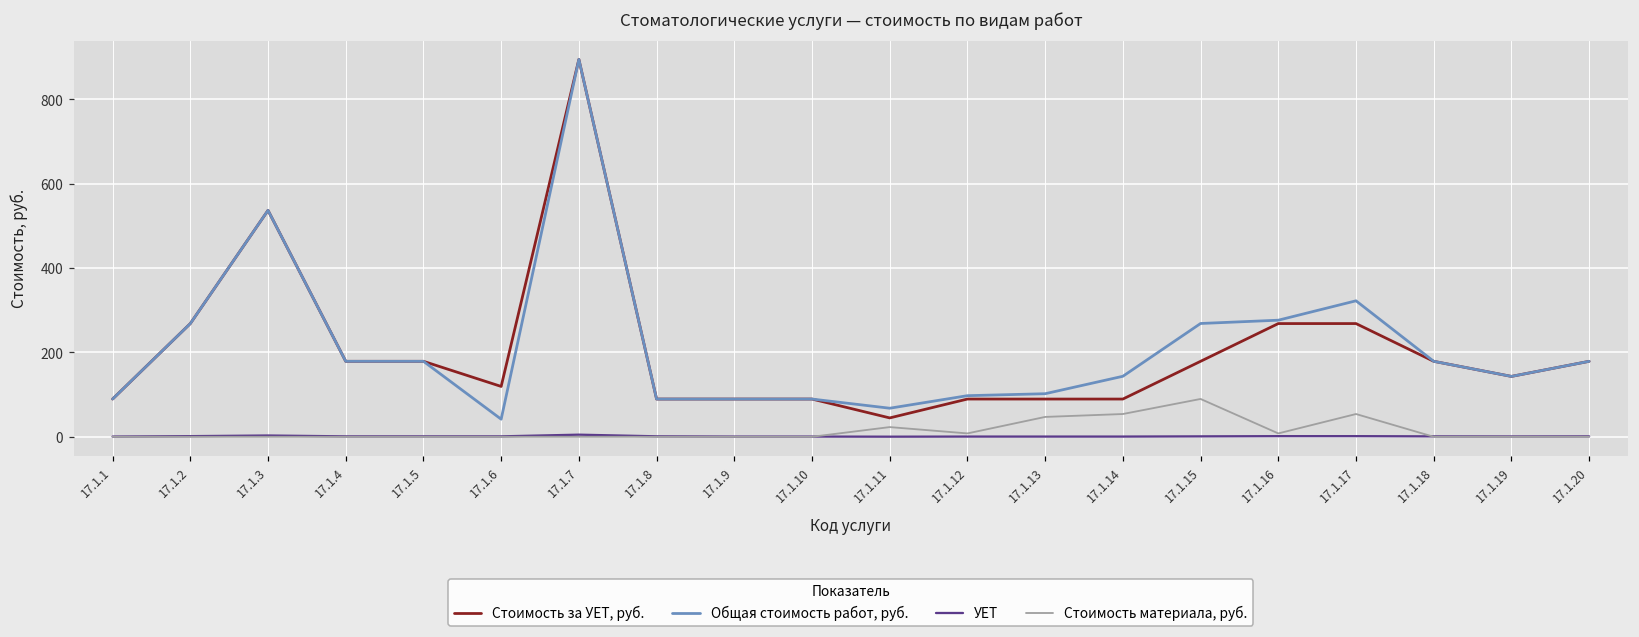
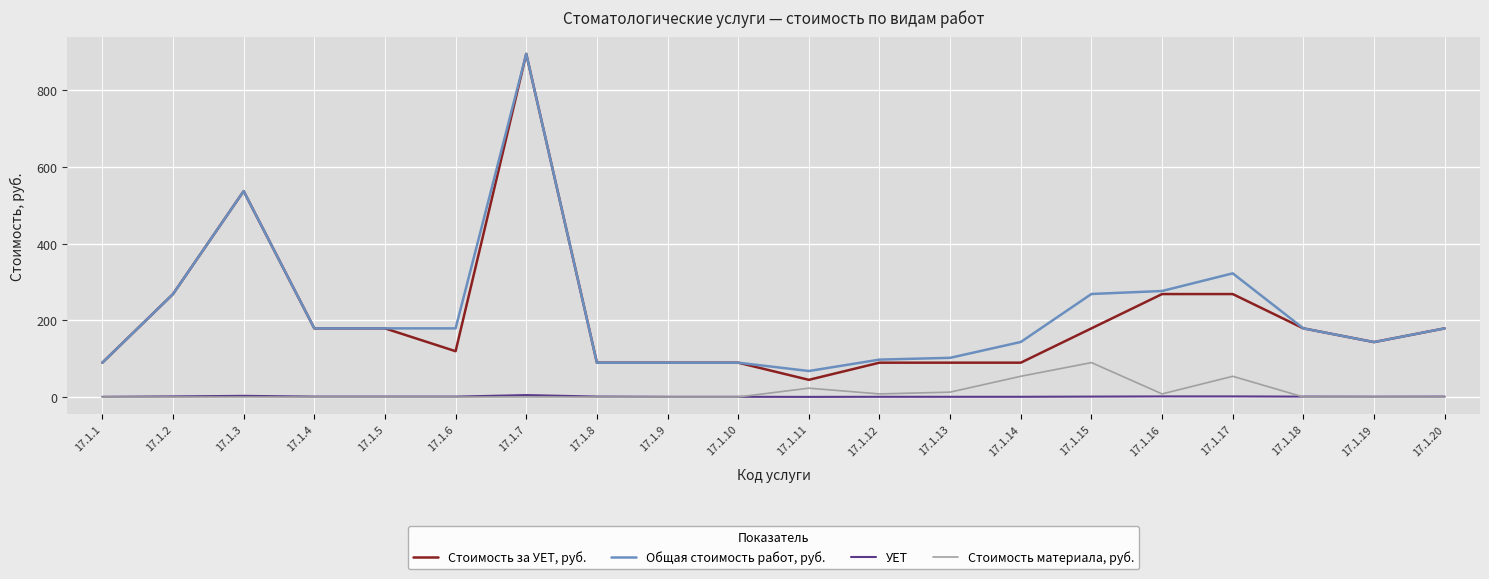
  {
    "Стоимость за УЕТ, руб.": {
      "17.1.6": 120,
      "17.1.11": 40,
      "17.1.12": 90,
      "17.1.13": 90,
      "17.1.14": 90,
      "17.1.15": 180,
      "17.1.16": 270,
      "17.1.17": 270
    },
    "Общая стоимость работ, руб.": {
-     "17.1.6": 40,
+     "17.1.6": 180,
      "17.1.11": 70,
      "17.1.12": 100,
      "17.1.13": 100,
      "17.1.14": 140,
      "17.1.15": 270,
      "17.1.16": 280,
      "17.1.17": 320
    },
    "УЕТ": {
      "17.1.11": 0,
      "17.1.12": 0,
      "17.1.13": 0,
      "17.1.14": 0,
      "17.1.15": 0,
      "17.1.17": 0
    },
    "Стоимость материала, руб.": {
      "17.1.11": 20,
      "17.1.12": 10,
-     "17.1.13": 50,
+     "17.1.13": 10,
      "17.1.14": 50,
      "17.1.15": 90,
      "17.1.17": 50
    }
  }
